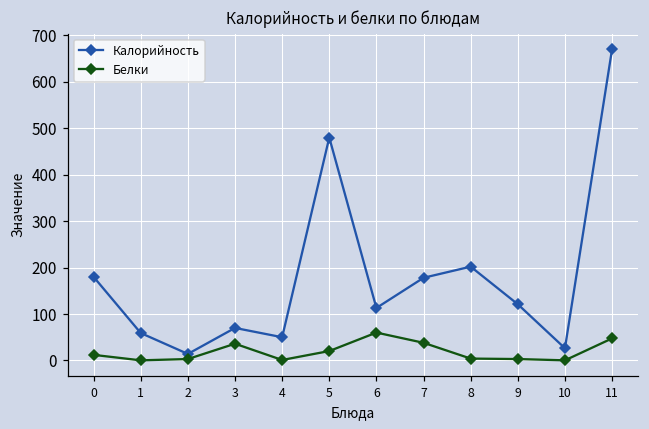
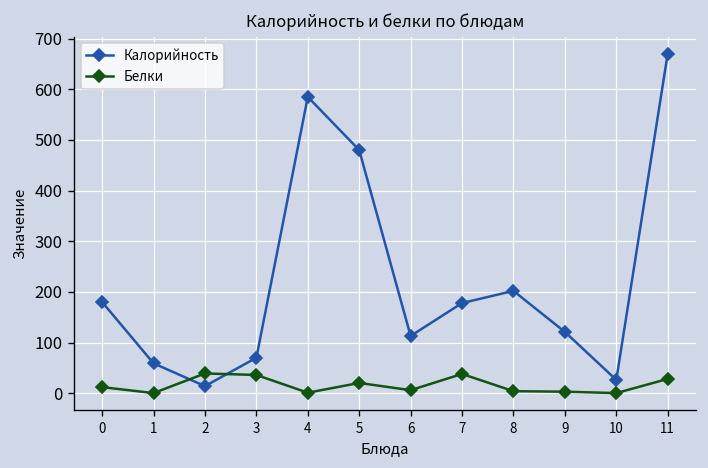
  {
    "Калорийность": {
      "0": 180,
      "1": 60,
      "2": 10,
      "3": 70,
-     "4": 50,
+     "4": 590,
      "5": 480,
      "6": 110,
      "7": 180,
      "8": 200,
      "9": 120,
      "10": 30,
      "11": 670
    },
    "Белки": {
      "0": 10,
      "1": 0,
-     "2": 0,
+     "2": 40,
      "3": 40,
      "4": 0,
      "5": 20,
-     "6": 60,
+     "6": 10,
      "7": 40,
      "8": 0,
      "9": 0,
      "10": 0,
-     "11": 50
+     "11": 30
    }
  }
